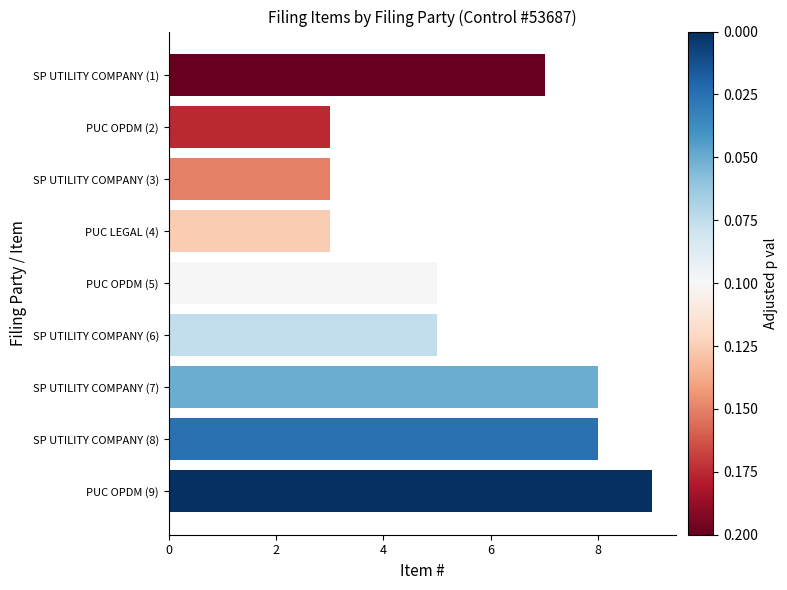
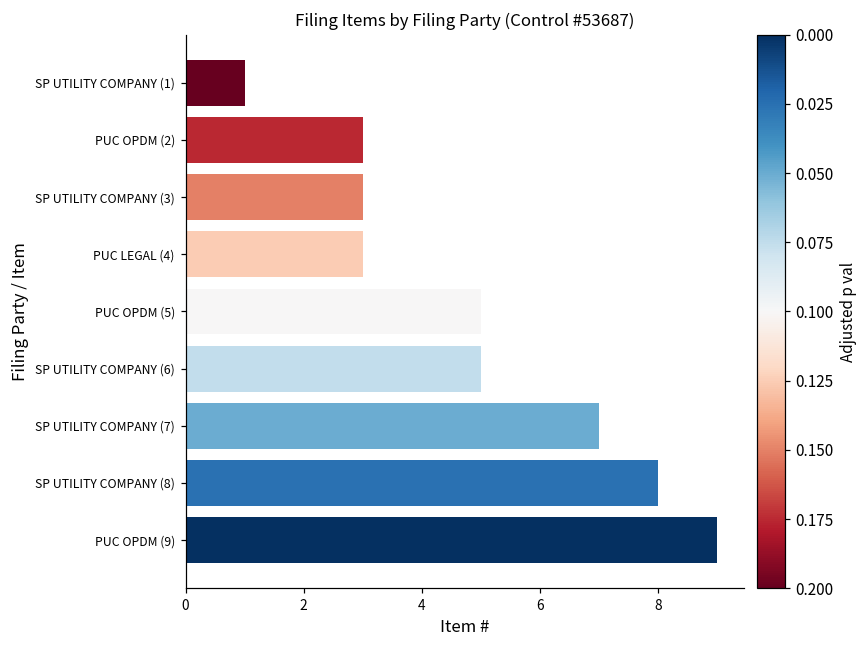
  {
-   "SP UTILITY COMPANY (1)": 7,
+   "SP UTILITY COMPANY (1)": 1,
    "PUC OPDM (2)": 3,
    "SP UTILITY COMPANY (3)": 3,
    "PUC LEGAL (4)": 3,
    "PUC OPDM (5)": 5,
    "SP UTILITY COMPANY (6)": 5,
-   "SP UTILITY COMPANY (7)": 8,
+   "SP UTILITY COMPANY (7)": 7,
    "SP UTILITY COMPANY (8)": 8,
    "PUC OPDM (9)": 9
  }
